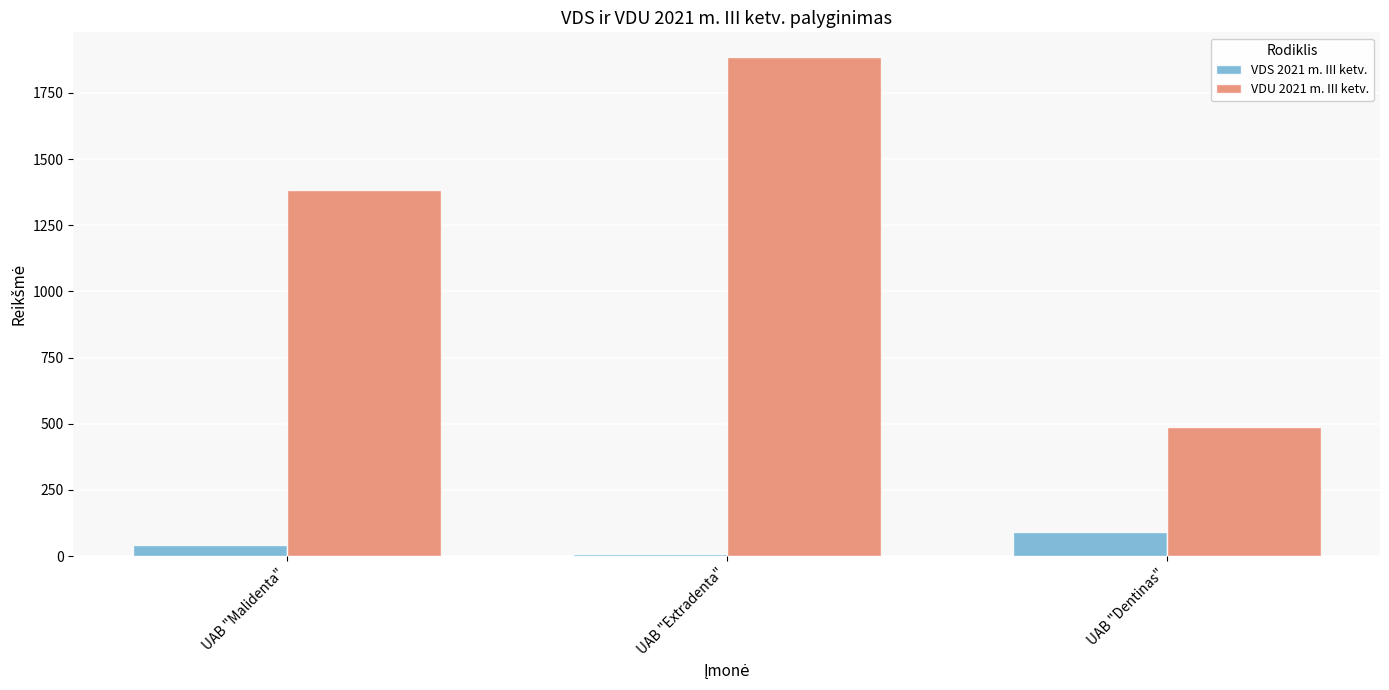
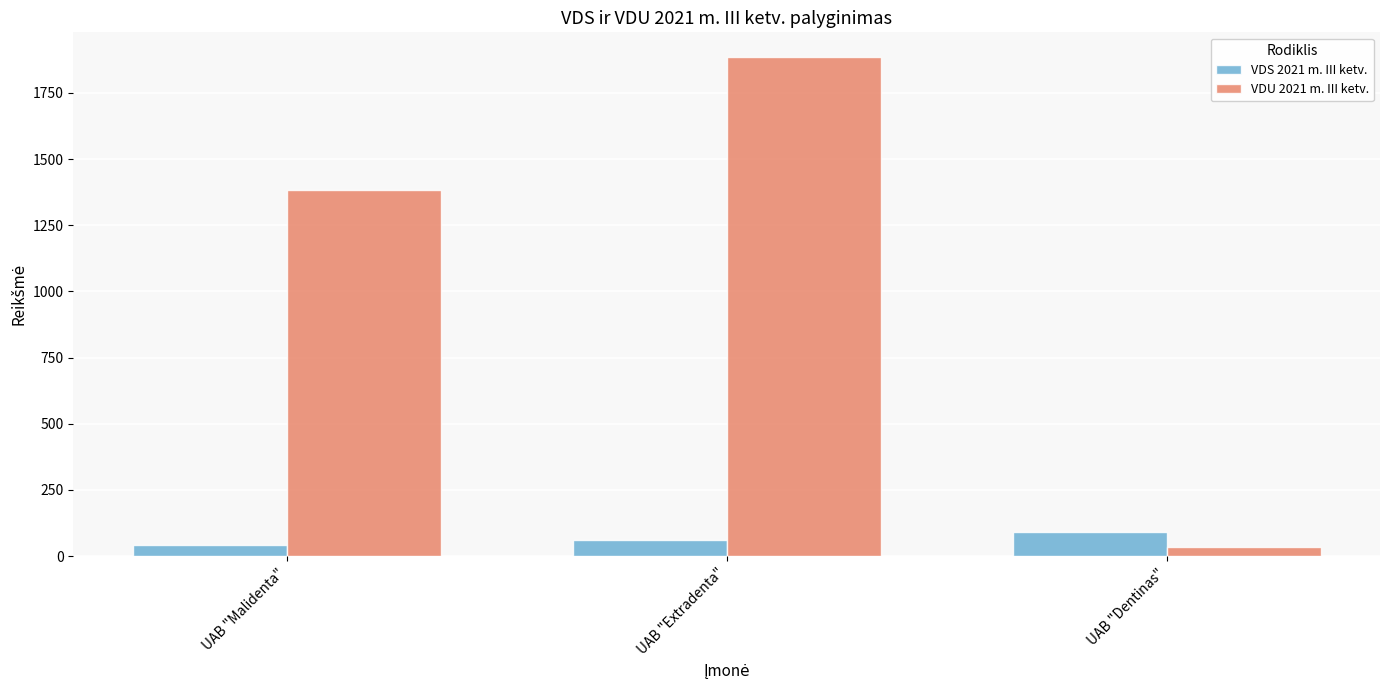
  {
    "VDS 2021 m. III ketv.": {
      "UAB \"Malidenta\"": 40,
-     "UAB \"Extradenta\"": 10,
+     "UAB \"Extradenta\"": 60,
      "UAB \"Dentinas\"": 90
    },
    "VDU 2021 m. III ketv.": {
      "UAB \"Malidenta\"": 1380,
      "UAB \"Extradenta\"": 1880,
-     "UAB \"Dentinas\"": 490
+     "UAB \"Dentinas\"": 30
    }
  }
